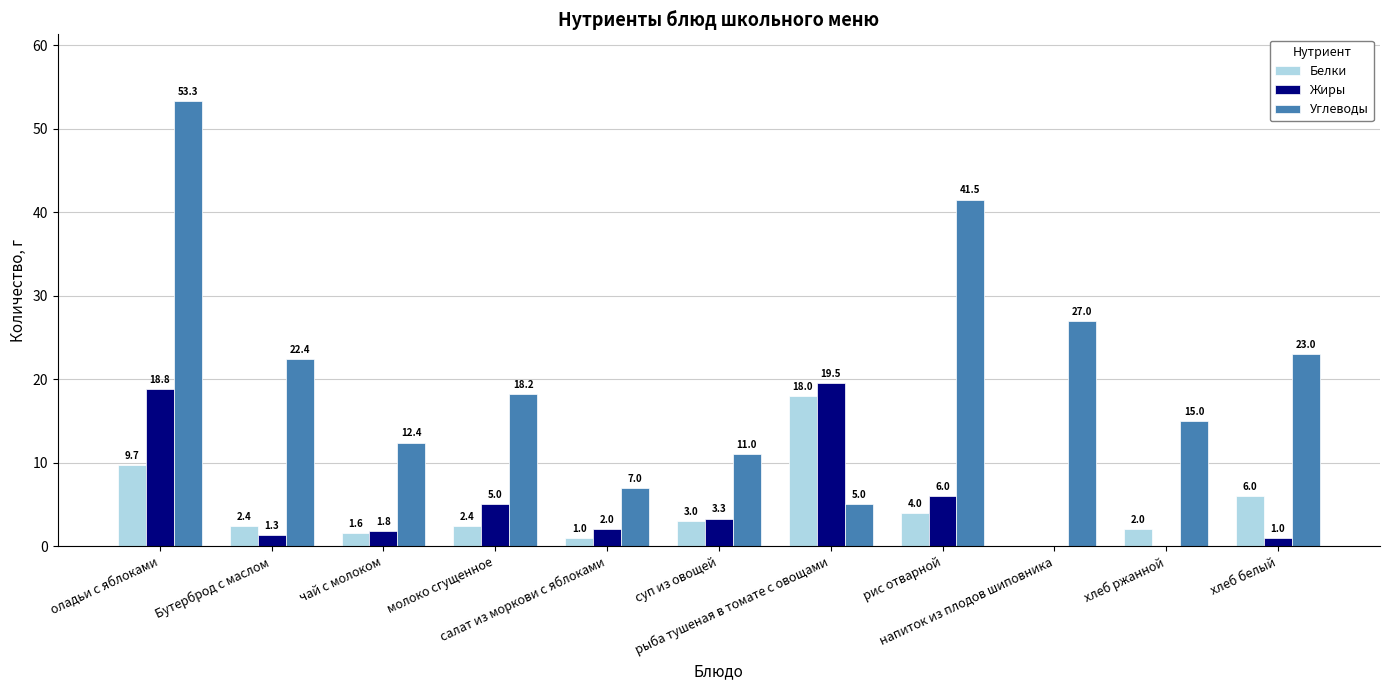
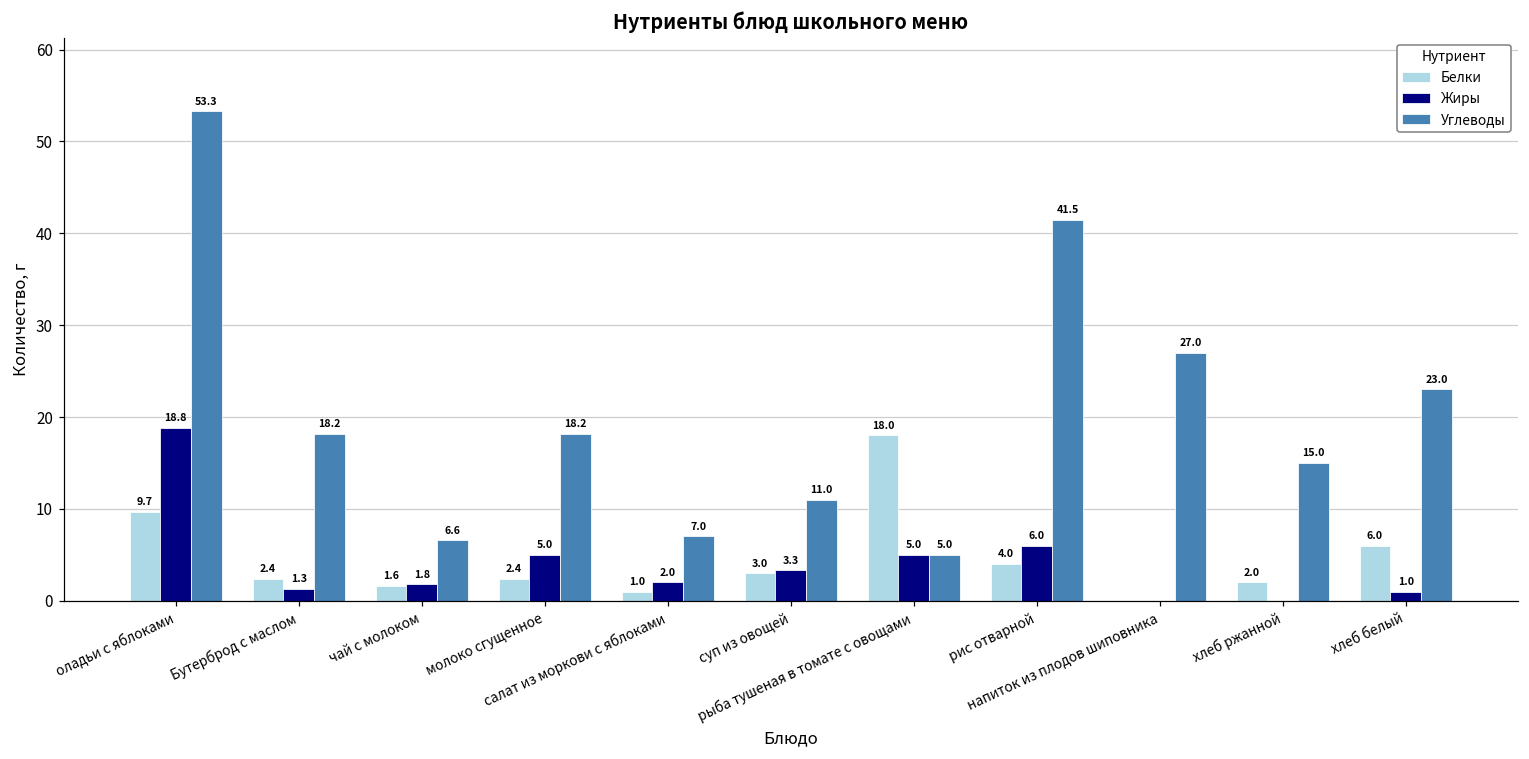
  {
    "Белки": {
      "оладьи с яблоками": 9.7,
      "Бутерброд с маслом": 2.4,
      "чай с молоком": 1.6,
      "молоко сгущенное": 2.4,
      "салат из моркови с яблоками": 1.0,
      "суп из овощей": 3.0,
      "рыба тушеная в томате с овощами": 18.0,
      "рис отварной": 4.0,
      "хлеб ржанной": 2.0,
      "хлеб белый": 6.0
    },
    "Жиры": {
      "оладьи с яблоками": 18.8,
      "Бутерброд с маслом": 1.3,
      "чай с молоком": 1.8,
      "молоко сгущенное": 5.0,
      "салат из моркови с яблоками": 2.0,
      "суп из овощей": 3.3,
-     "рыба тушеная в томате с овощами": 19.5,
+     "рыба тушеная в томате с овощами": 5.0,
      "рис отварной": 6.0,
      "хлеб белый": 1.0
    },
    "Углеводы": {
      "оладьи с яблоками": 53.3,
-     "Бутерброд с маслом": 22.4,
-     "чай с молоком": 12.4,
+     "Бутерброд с маслом": 18.2,
+     "чай с молоком": 6.6,
      "молоко сгущенное": 18.2,
      "салат из моркови с яблоками": 7.0,
      "суп из овощей": 11.0,
      "рыба тушеная в томате с овощами": 5.0,
      "рис отварной": 41.5,
      "напиток из плодов шиповника": 27.0,
      "хлеб ржанной": 15.0,
      "хлеб белый": 23.0
    }
  }
